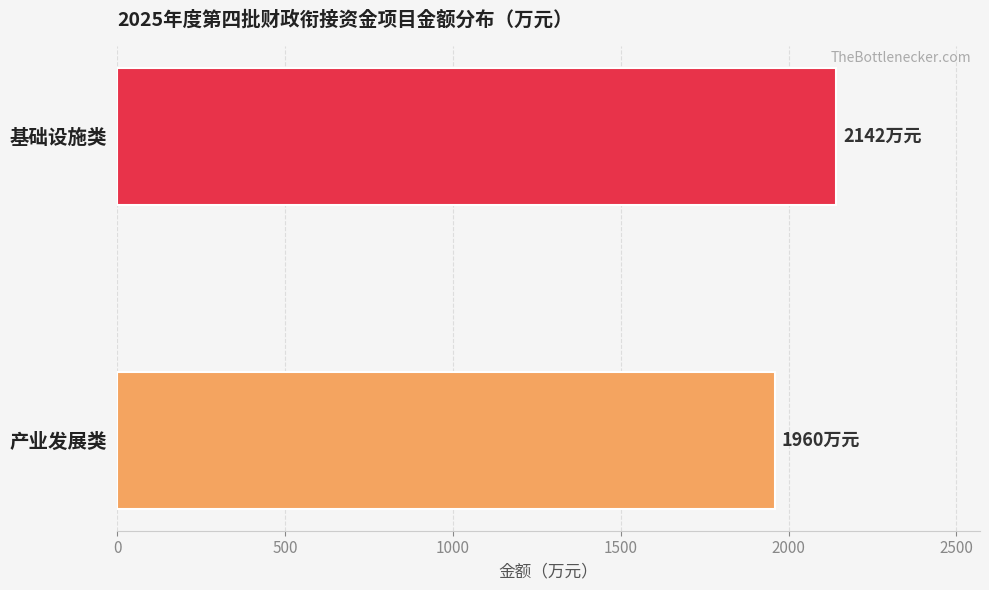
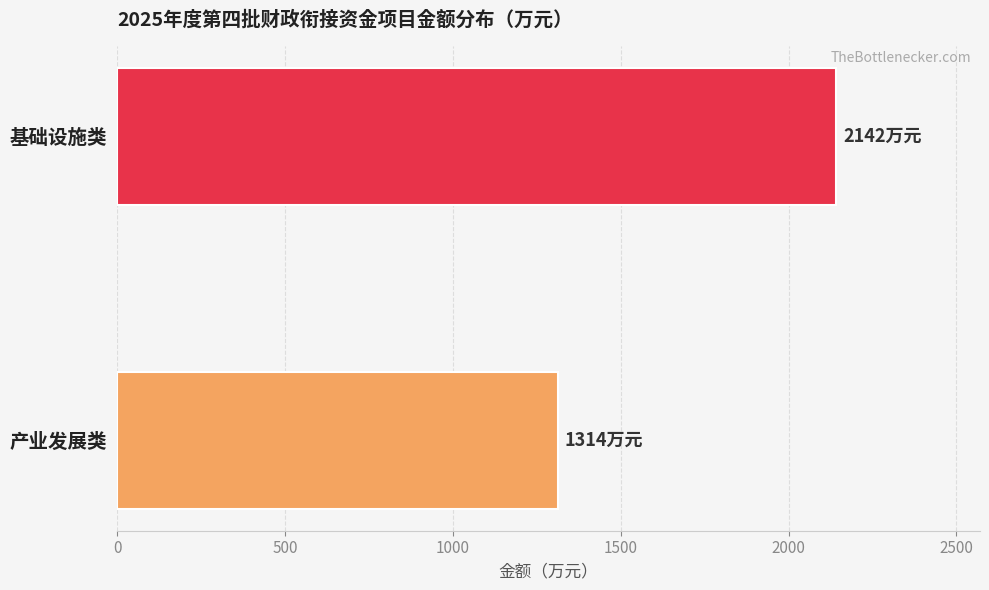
  {
    "基础设施类": 2142,
-   "产业发展类": 1960
+   "产业发展类": 1314
  }
